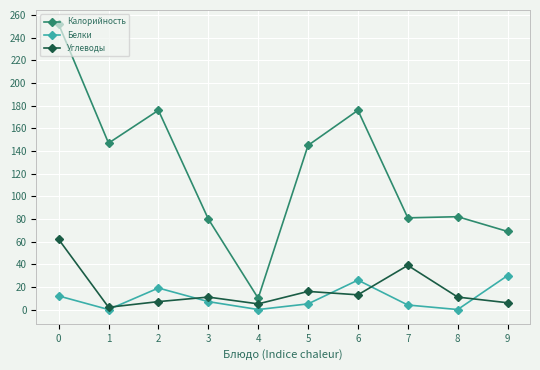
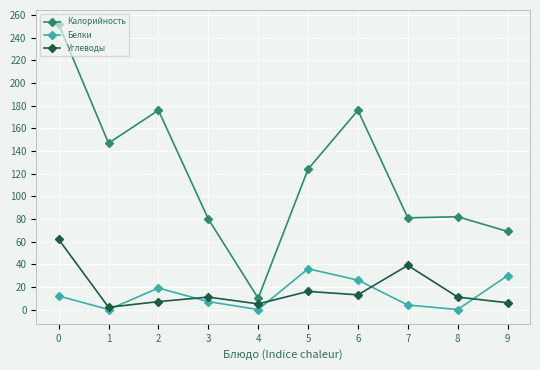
  {
    "Калорийность": {
      "1": 147,
      "2": 176,
      "3": 80,
      "4": 10,
-     "5": 145,
+     "5": 124,
      "6": 176,
      "7": 81,
      "8": 82,
      "9": 69
    },
    "Белки": {
      "0": 12,
      "2": 19,
      "3": 7,
      "4": 0,
-     "5": 5,
+     "5": 36,
      "6": 26,
      "7": 4,
      "8": 0,
      "9": 30
    },
    "Углеводы": {
      "0": 62,
      "2": 7,
      "3": 11,
      "4": 5,
      "5": 16,
      "6": 13,
      "7": 39,
      "8": 11,
      "9": 6
    }
  }
